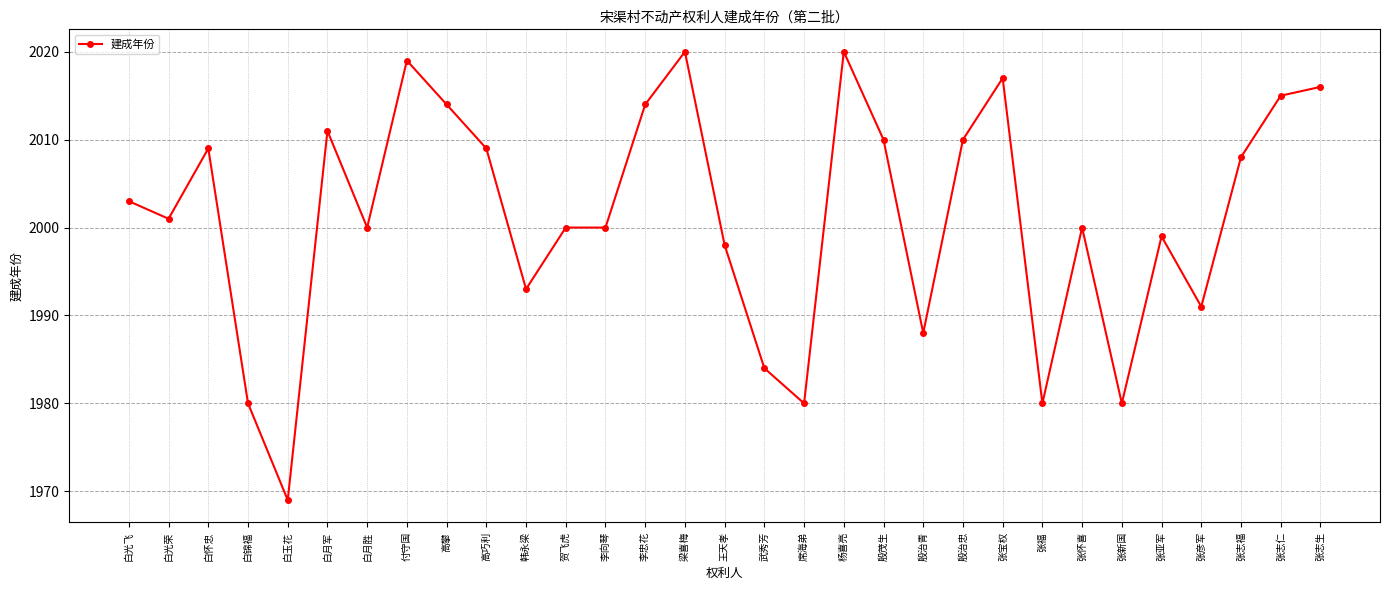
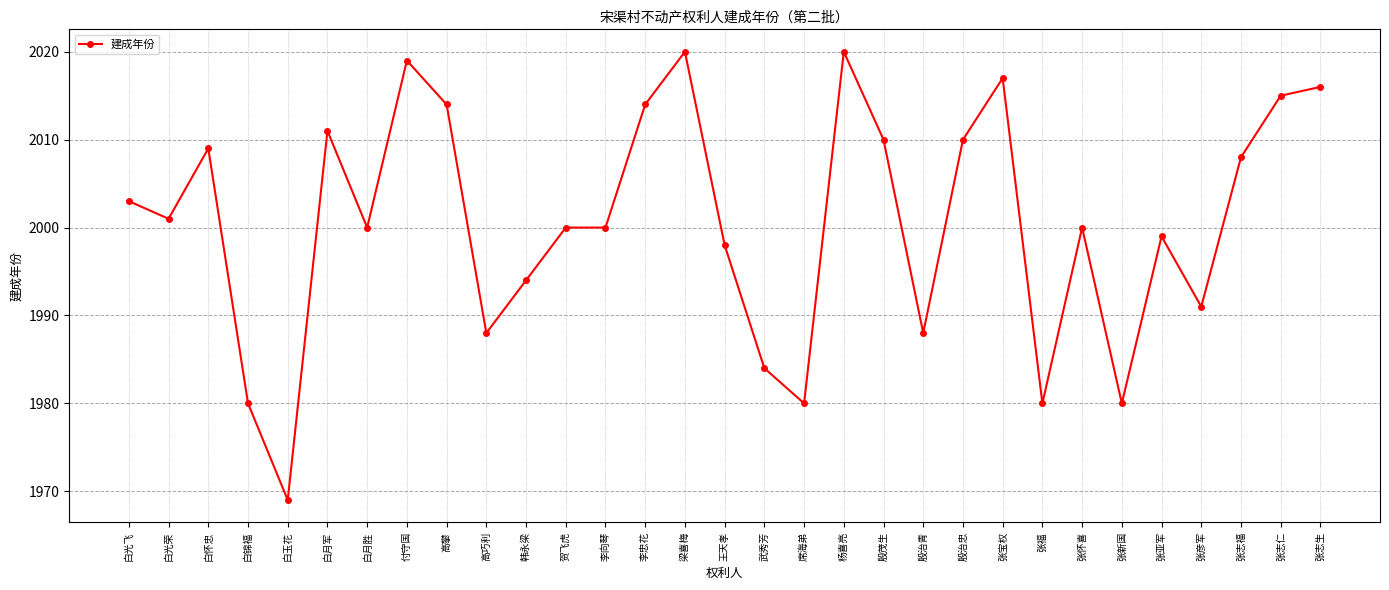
  {
    "白光飞": 2003,
    "白光荣": 2001,
    "白怀忠": 2009,
    "白锦福": 1980,
    "白玉花": 1969,
    "白月军": 2011,
    "白月胜": 2000,
    "付守国": 2019,
    "高攀": 2014,
-   "高巧利": 2009,
-   "韩永梁": 1993,
+   "高巧利": 1988,
+   "韩永梁": 1994,
    "贺飞虎": 2000,
    "李向琴": 2000,
    "李忠花": 2014,
    "梁喜梅": 2020,
    "王天孝": 1998,
    "武秀芳": 1984,
    "席海弟": 1980,
    "杨喜亮": 2020,
    "殷茂生": 2010,
    "殷治青": 1988,
    "殷治忠": 2010,
    "张宝权": 2017,
    "张福": 1980,
    "张怀喜": 2000,
    "张新国": 1980,
    "张亚军": 1999,
    "张彦军": 1991,
    "张志福": 2008,
    "张志仁": 2015,
    "张志生": 2016
  }
